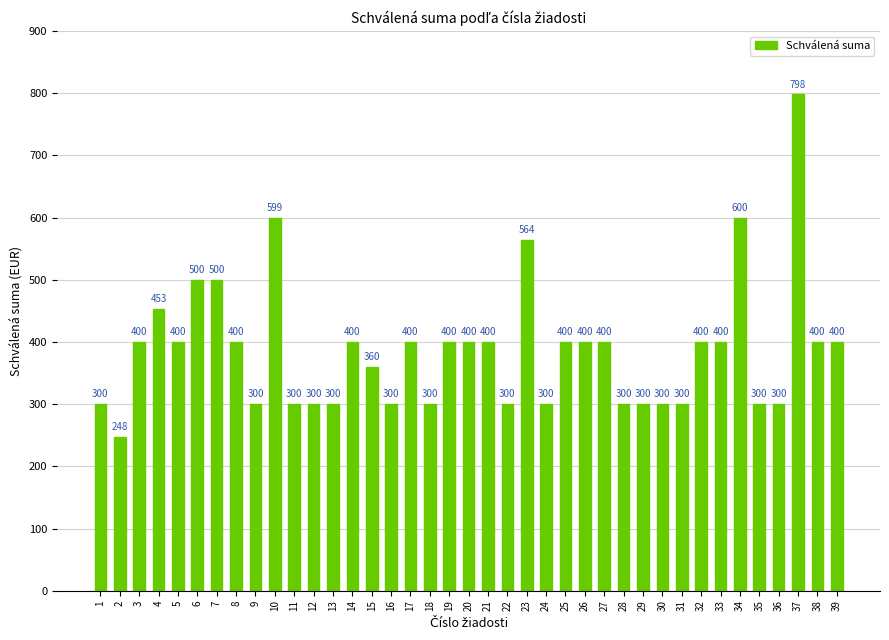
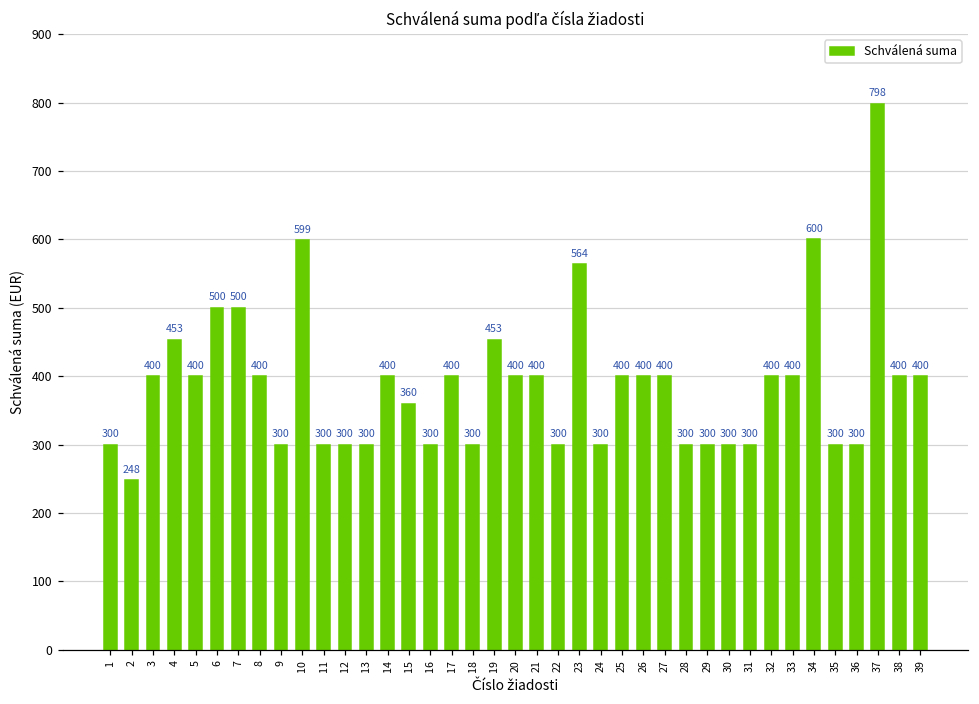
  {
    "1": 300,
    "2": 248,
    "3": 400,
    "4": 453,
    "5": 400,
    "6": 500,
    "7": 500,
    "8": 400,
    "9": 300,
    "10": 599,
    "11": 300,
    "12": 300,
    "13": 300,
    "14": 400,
    "15": 360,
    "16": 300,
    "17": 400,
    "18": 300,
-   "19": 400,
+   "19": 453,
    "20": 400,
    "21": 400,
    "22": 300,
    "23": 564,
    "24": 300,
    "25": 400,
    "26": 400,
    "27": 400,
    "28": 300,
    "29": 300,
    "30": 300,
    "31": 300,
    "32": 400,
    "33": 400,
    "34": 600,
    "35": 300,
    "36": 300,
    "37": 798,
    "38": 400,
    "39": 400
  }
